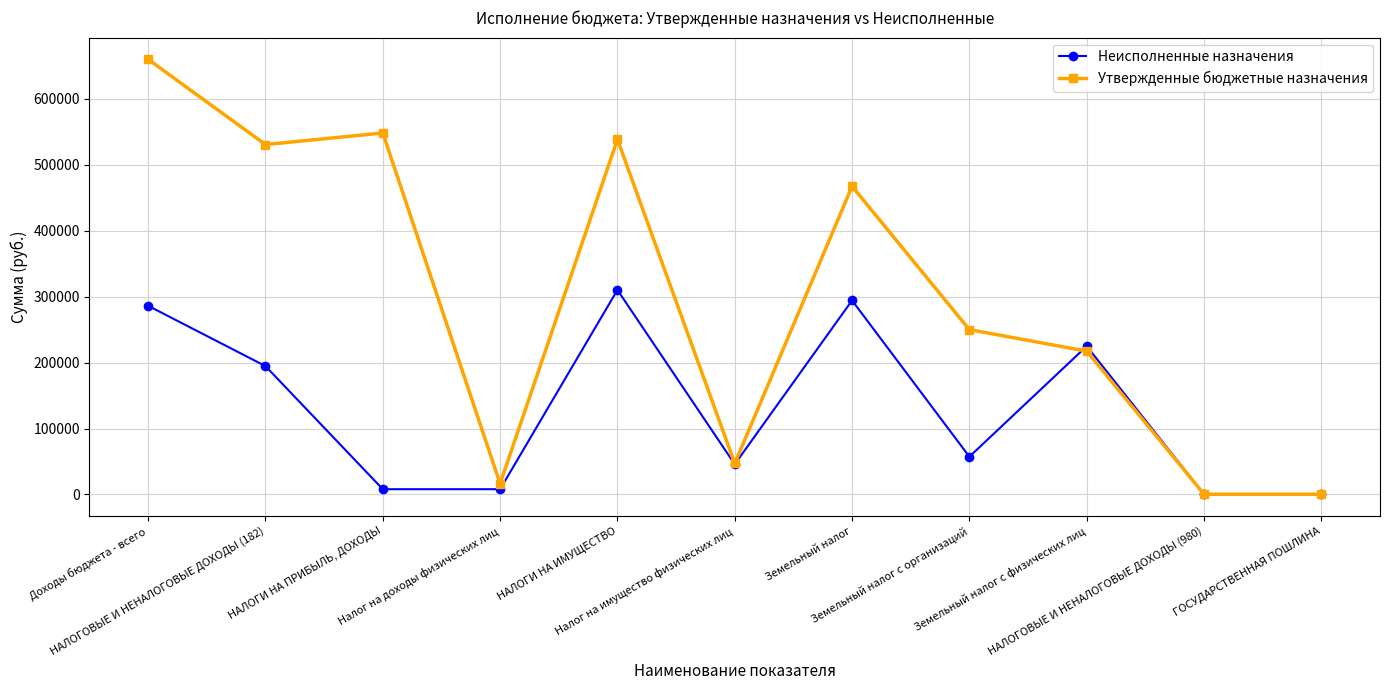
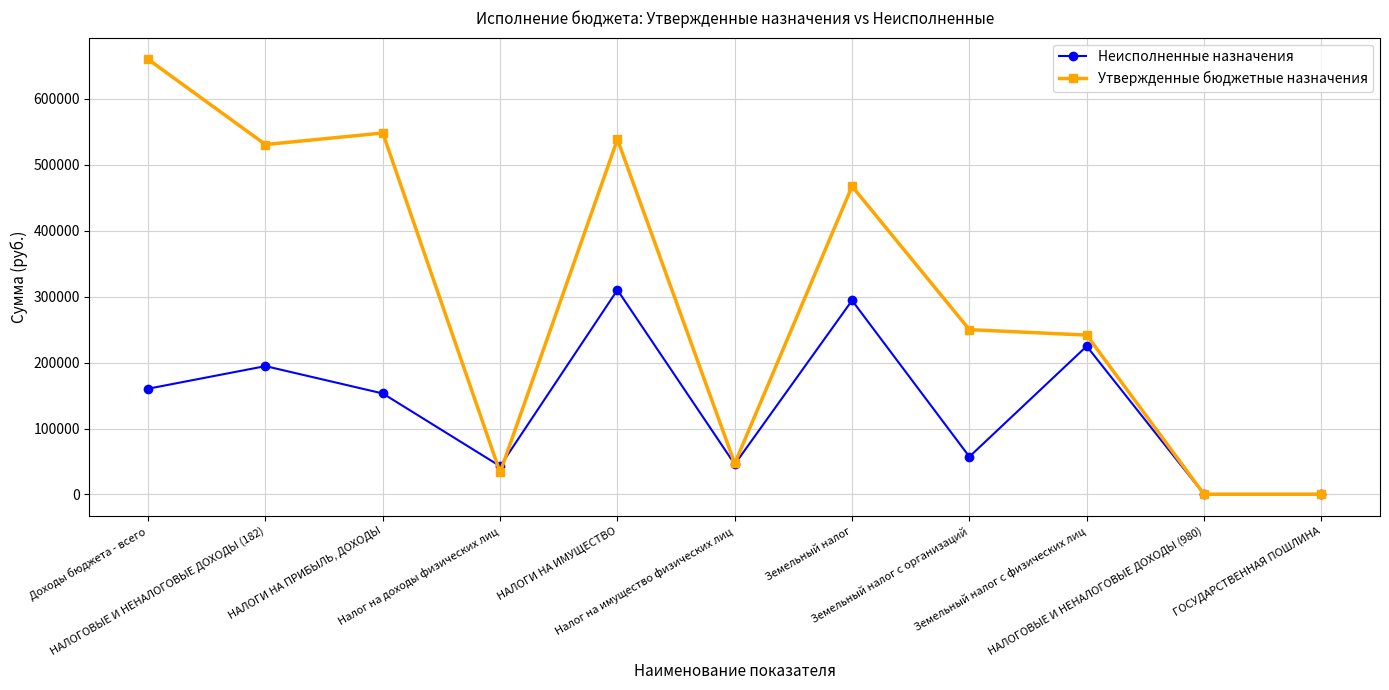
  {
    "Неисполненные назначения": {
-     "Доходы бюджета - всего": 290000,
+     "Доходы бюджета - всего": 160000,
      "НАЛОГОВЫЕ И НЕНАЛОГОВЫЕ ДОХОДЫ (182)": 190000,
-     "НАЛОГИ НА ПРИБЫЛЬ, ДОХОДЫ": 10000,
-     "Налог на доходы физических лиц": 10000,
+     "НАЛОГИ НА ПРИБЫЛЬ, ДОХОДЫ": 150000,
+     "Налог на доходы физических лиц": 40000,
      "НАЛОГИ НА ИМУЩЕСТВО": 310000,
      "Земельный налог": 290000,
      "Земельный налог с организаций": 60000,
      "Земельный налог с физических лиц": 220000
    },
    "Утвержденные бюджетные назначения": {
      "Доходы бюджета - всего": 660000,
      "НАЛОГОВЫЕ И НЕНАЛОГОВЫЕ ДОХОДЫ (182)": 530000,
      "НАЛОГИ НА ПРИБЫЛЬ, ДОХОДЫ": 550000,
-     "Налог на доходы физических лиц": 20000,
+     "Налог на доходы физических лиц": 30000,
      "НАЛОГИ НА ИМУЩЕСТВО": 540000,
      "Земельный налог": 470000,
      "Земельный налог с организаций": 250000,
-     "Земельный налог с физических лиц": 220000
+     "Земельный налог с физических лиц": 240000
    }
  }
